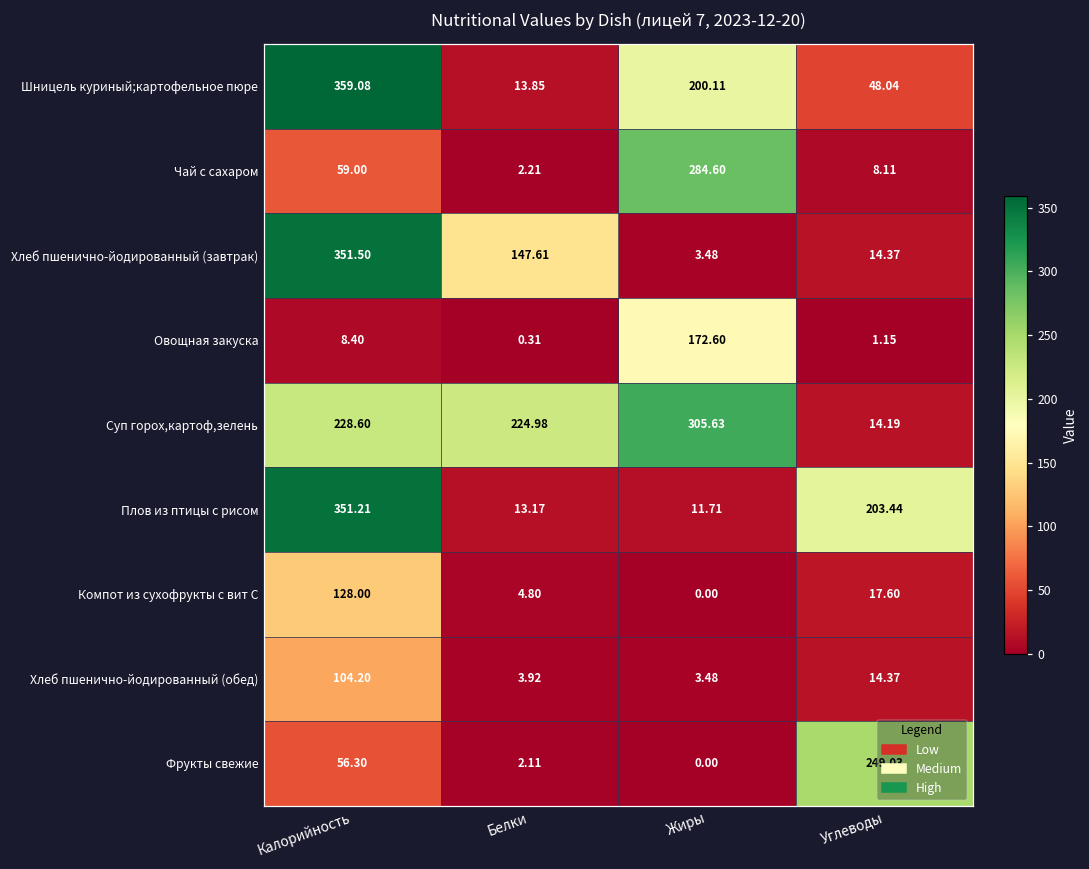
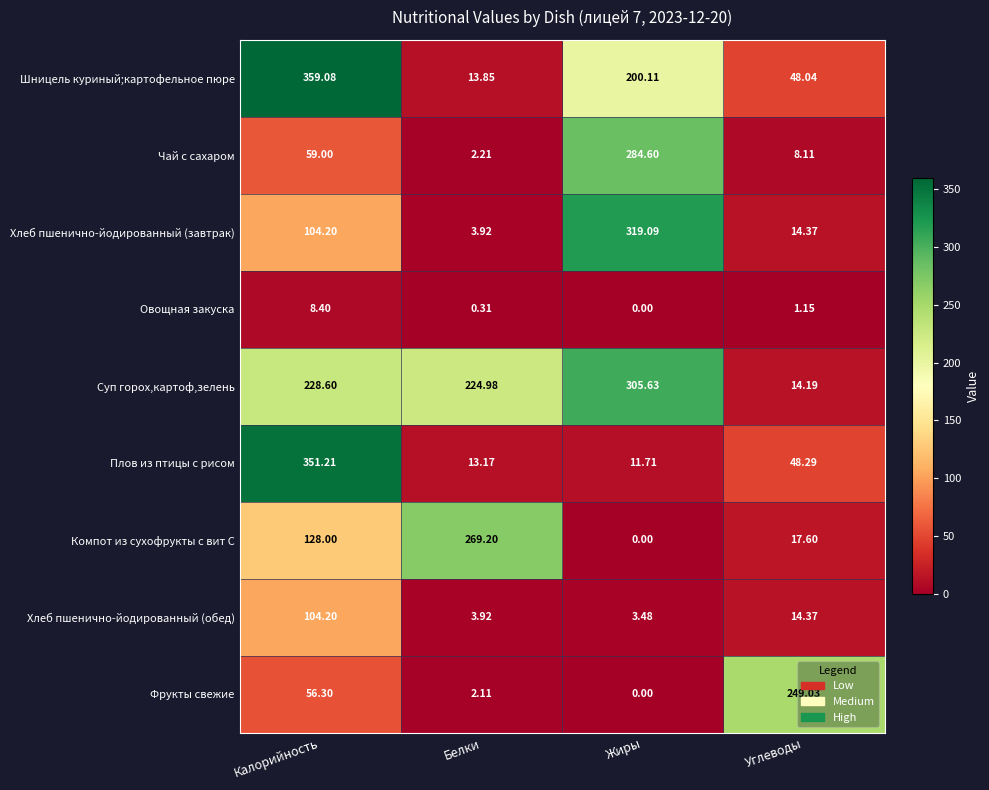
  {
    "Шницель куриный;картофельное пюре": {
      "Калорийность": 359.08,
      "Белки": 13.85,
      "Жиры": 200.11,
      "Углеводы": 48.04
    },
    "Чай с сахаром": {
      "Калорийность": 59.00,
      "Белки": 2.21,
      "Жиры": 284.60,
      "Углеводы": 8.11
    },
    "Хлеб пшенично-йодированный (завтрак)": {
-     "Калорийность": 351.50,
-     "Белки": 147.61,
-     "Жиры": 3.48,
+     "Калорийность": 104.20,
+     "Белки": 3.92,
+     "Жиры": 319.09,
      "Углеводы": 14.37
    },
    "Овощная закуска": {
      "Калорийность": 8.40,
      "Белки": 0.31,
-     "Жиры": 172.60,
+     "Жиры": 0.00,
      "Углеводы": 1.15
    },
    "Суп горох,картоф,зелень": {
      "Калорийность": 228.60,
      "Белки": 224.98,
      "Жиры": 305.63,
      "Углеводы": 14.19
    },
    "Плов из птицы с рисом": {
      "Калорийность": 351.21,
      "Белки": 13.17,
      "Жиры": 11.71,
-     "Углеводы": 203.44
+     "Углеводы": 48.29
    },
    "Компот из сухофрукты с вит С": {
      "Калорийность": 128.00,
-     "Белки": 4.80,
+     "Белки": 269.20,
      "Жиры": 0.00,
      "Углеводы": 17.60
    },
    "Хлеб пшенично-йодированный (обед)": {
      "Калорийность": 104.20,
      "Белки": 3.92,
      "Жиры": 3.48,
      "Углеводы": 14.37
    },
    "Фрукты свежие": {
      "Калорийность": 56.30,
      "Белки": 2.11,
      "Жиры": 0.00
    }
  }
